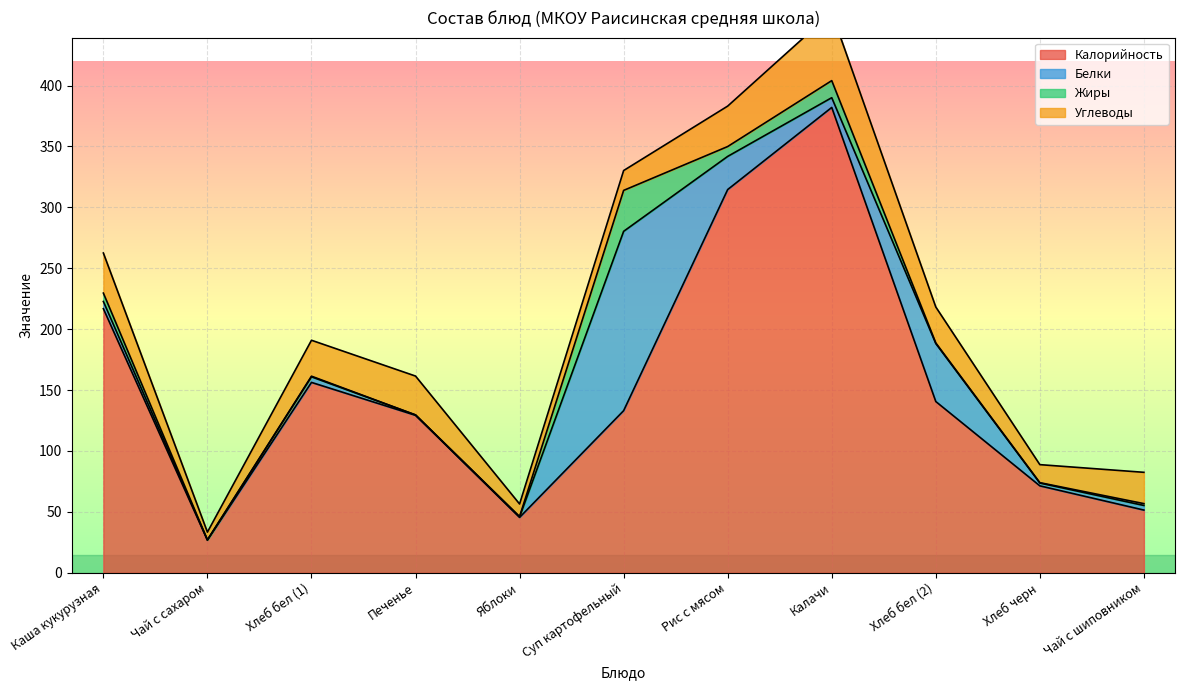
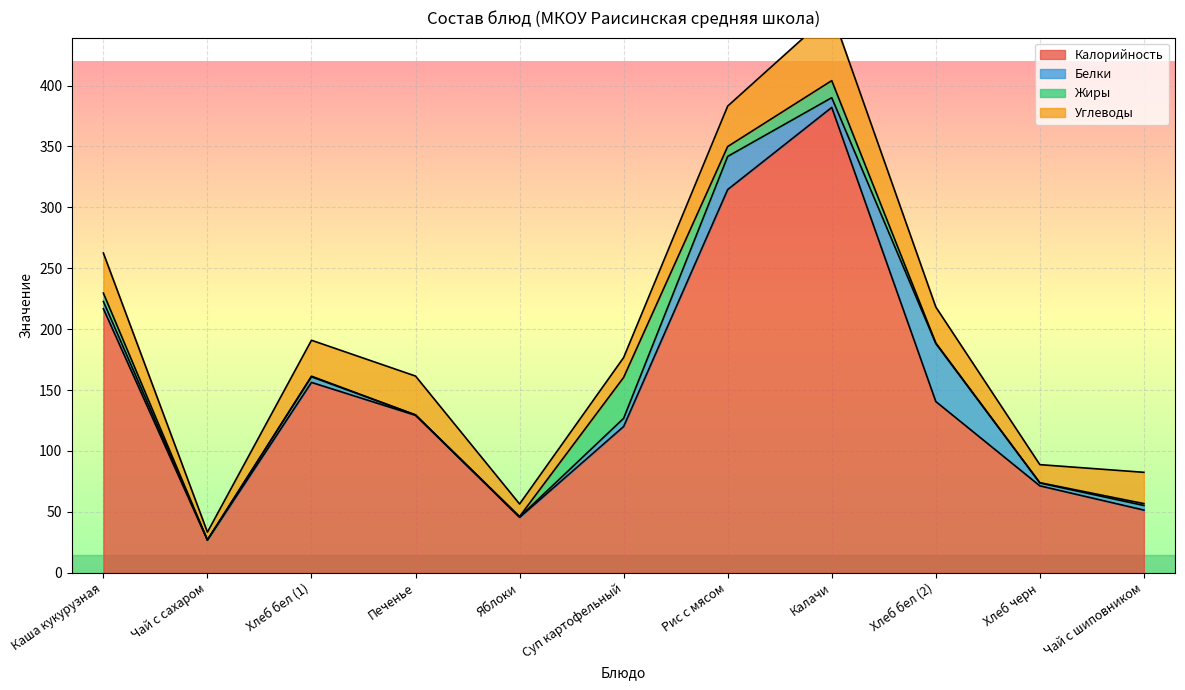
  {
    "Калорийность": {
      "Каша кукурузная": 217,
      "Хлеб бел (1)": 156,
-     "Суп картофельный": 133,
+     "Суп картофельный": 120,
      "Рис с мясом": 315,
      "Калачи": 382,
      "Хлеб бел (2)": 141,
      "Хлеб черн": 71,
      "Чай с шиповником": 52
    },
    "Белки": {
      "Каша кукурузная": 6,
-     "Суп картофельный": 147,
+     "Суп картофельный": 7,
      "Рис с мясом": 27,
      "Калачи": 8
    },
    "Жиры": {
      "Каша кукурузная": 7,
      "Суп картофельный": 34,
      "Рис с мясом": 8,
      "Калачи": 14
    },
    "Углеводы": {
      "Каша кукурузная": 33,
      "Чай с сахаром": 6,
      "Хлеб бел (1)": 30,
      "Печенье": 32,
      "Яблоки": 10,
      "Суп картофельный": 16,
      "Рис с мясом": 33,
      "Хлеб бел (2)": 30,
      "Хлеб черн": 15,
      "Чай с шиповником": 26
    }
  }
